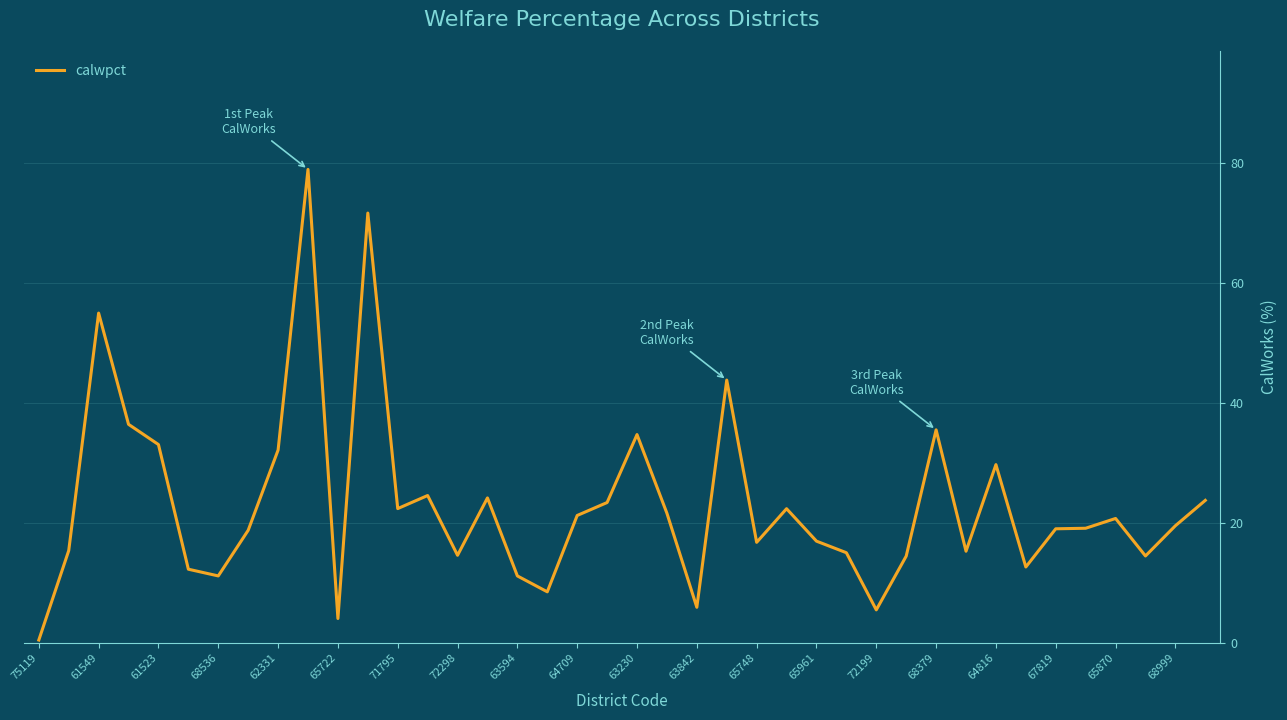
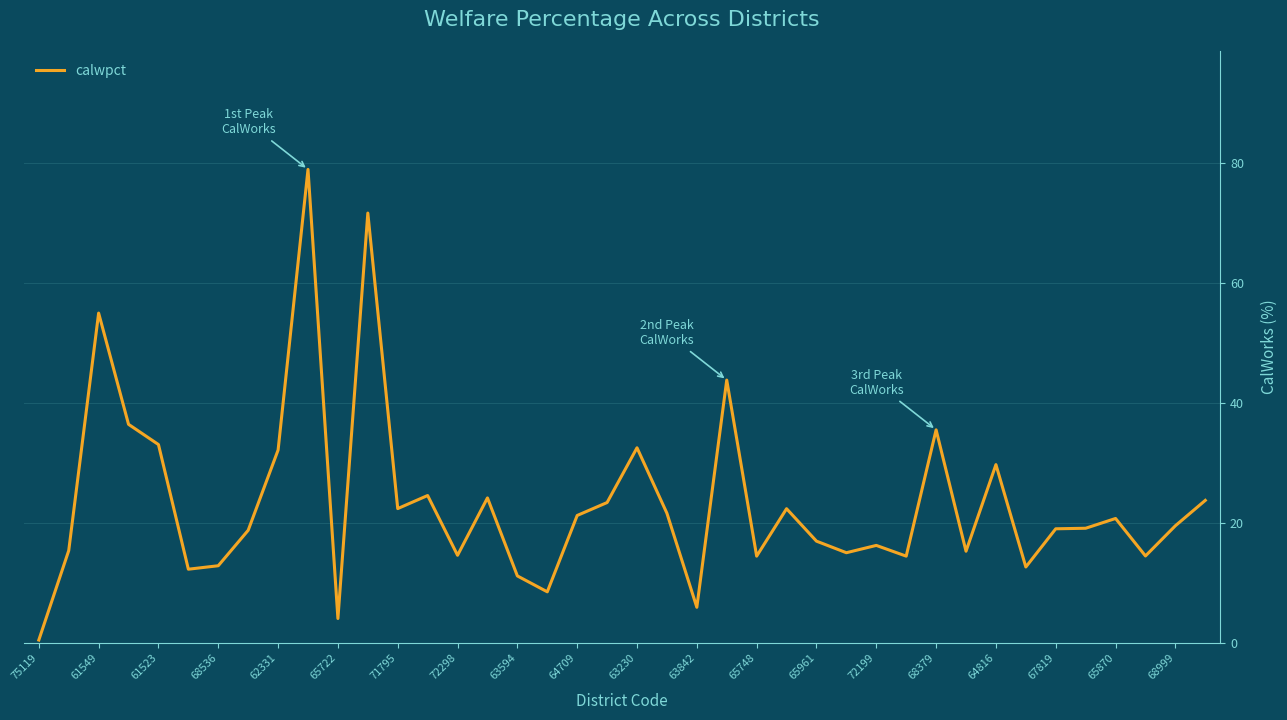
  {
    "75119": 1,
    "61549": 55,
    "61523": 33,
-   "68536": 11,
+   "68536": 13,
    "62331": 32,
    "65722": 4,
    "71795": 22,
    "72298": 15,
    "63594": 11,
    "64709": 21,
-   "63230": 35,
+   "63230": 33,
    "63842": 6,
-   "65748": 17,
+   "65748": 15,
    "65961": 17,
-   "72199": 6,
+   "72199": 16,
    "64816": 30,
    "67819": 19,
    "65870": 21,
    "68999": 20
  }
